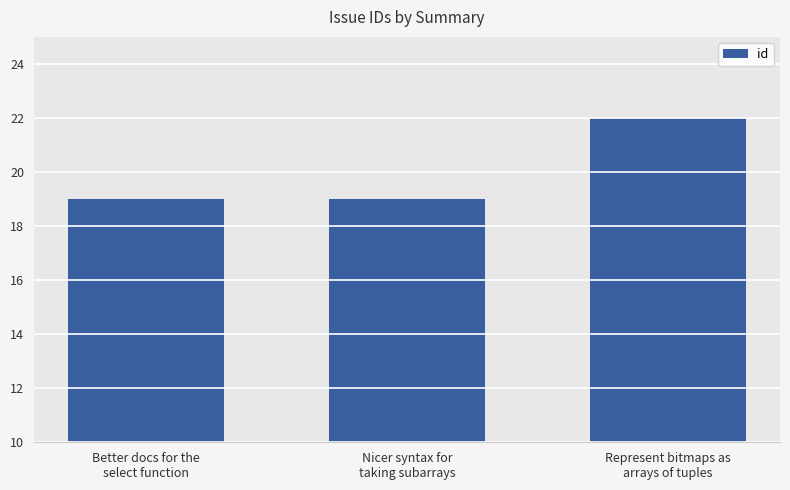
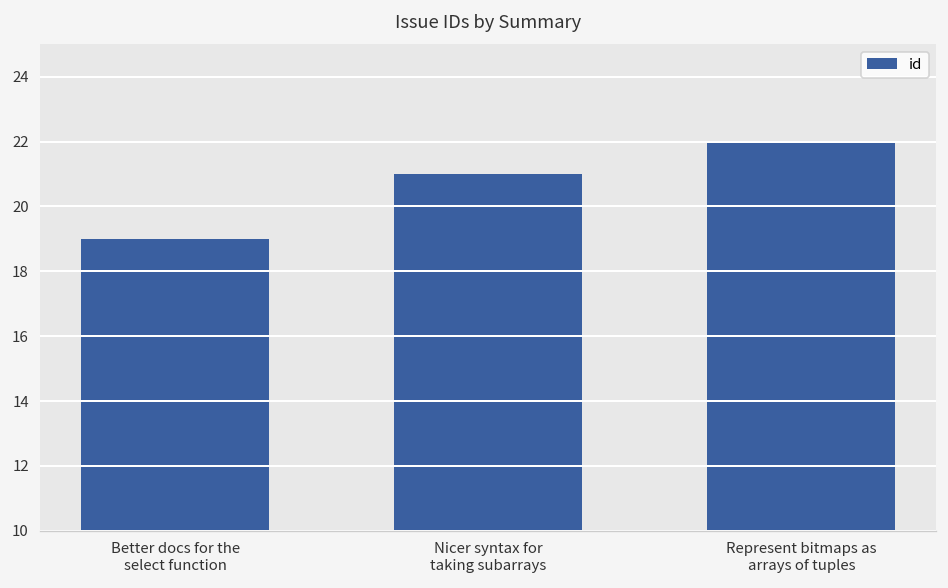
  {
    "Better docs for the select function": 19,
-   "Nicer syntax for taking subarrays": 19,
+   "Nicer syntax for taking subarrays": 21,
    "Represent bitmaps as arrays of tuples": 22
  }
